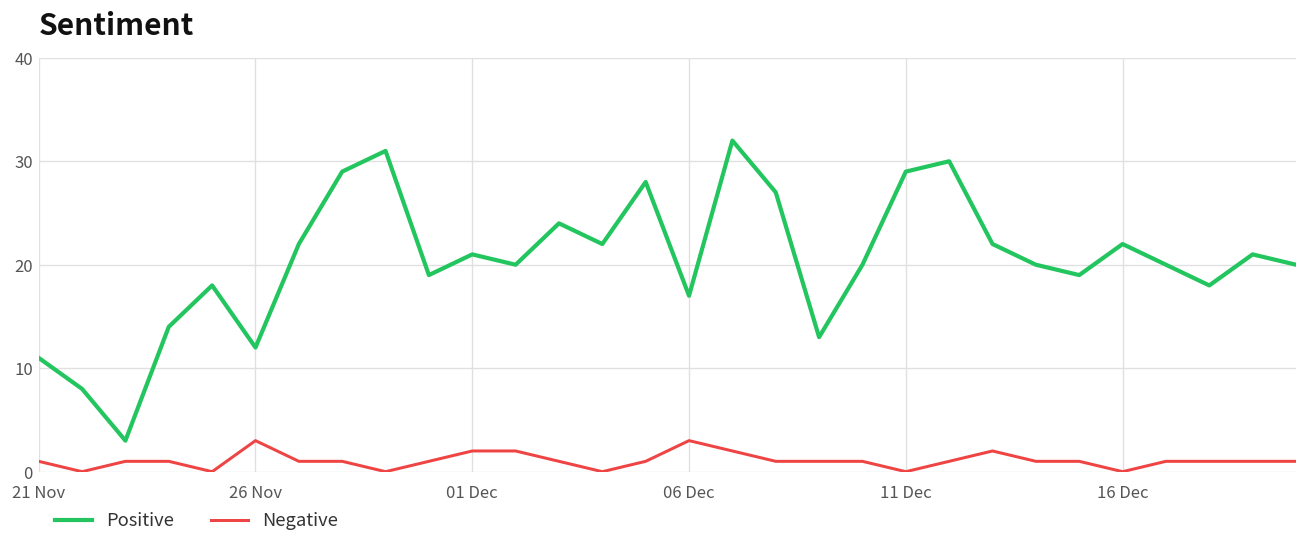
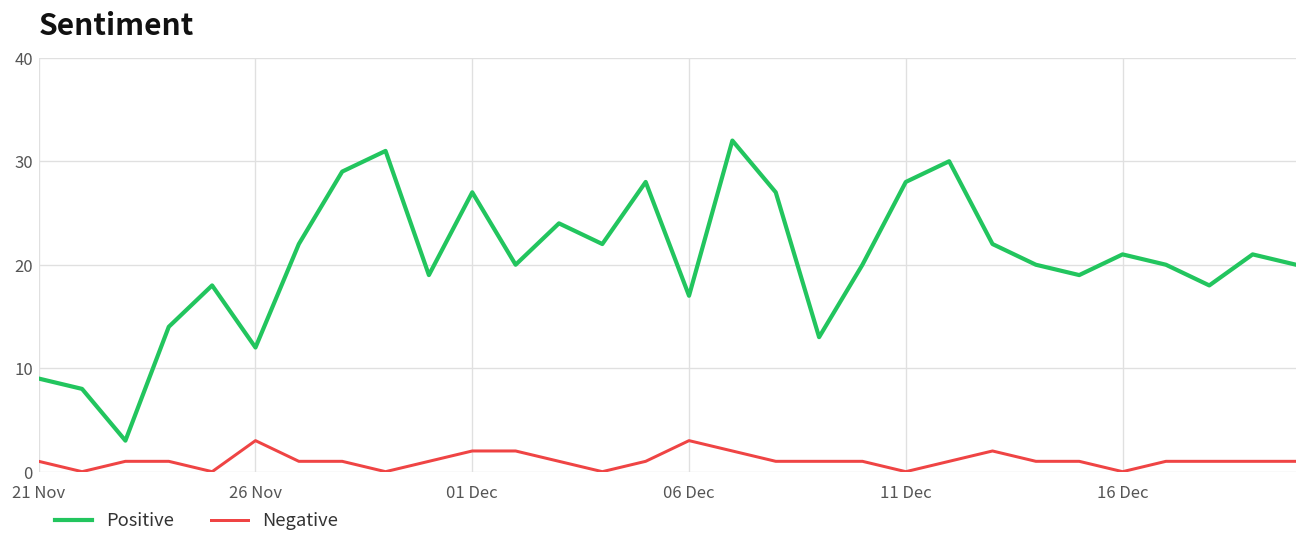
  {
    "Positive": {
-     "21 Nov": 11,
+     "21 Nov": 9,
      "26 Nov": 12,
-     "01 Dec": 21,
+     "01 Dec": 27,
      "06 Dec": 17,
-     "11 Dec": 29,
-     "16 Dec": 22
+     "11 Dec": 28,
+     "16 Dec": 21
    },
    "Negative": {
      "21 Nov": 1,
      "26 Nov": 3,
      "01 Dec": 2,
      "06 Dec": 3,
      "11 Dec": 0,
      "16 Dec": 0
    }
  }
